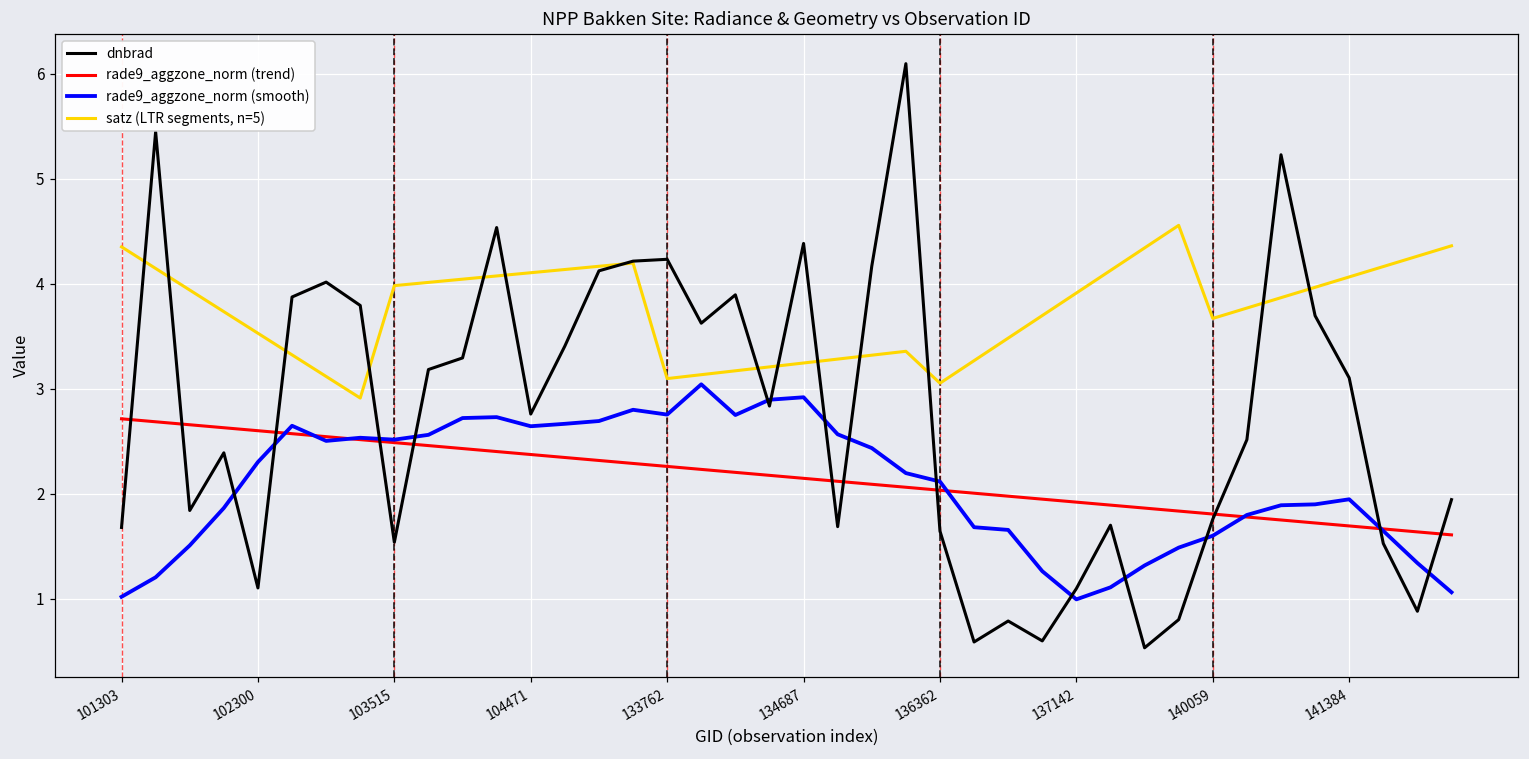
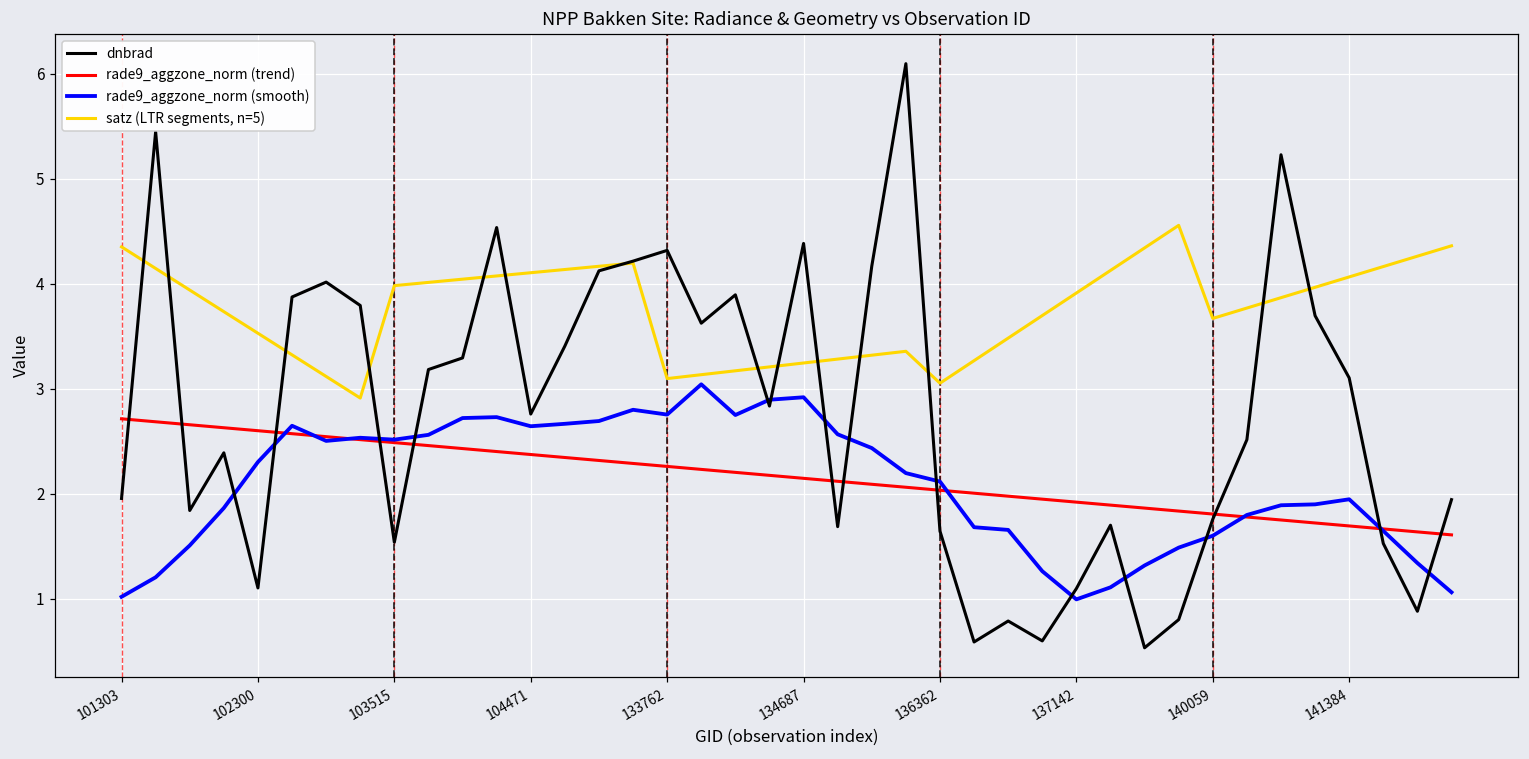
  {
    "dnbrad": {
-     "101303": 1.7,
+     "101303": 2.0,
      "102300": 1.1,
      "103515": 1.5,
      "104471": 2.8,
-     "133762": 4.2,
+     "133762": 4.3,
      "134687": 4.4,
      "136362": 1.6,
      "137142": 1.1,
      "140059": 1.8,
      "141384": 3.1
    },
    "rade9_aggzone_norm (trend)": {
      "101303": 2.7,
      "102300": 2.6,
      "103515": 2.5,
      "104471": 2.4,
      "133762": 2.3,
      "134687": 2.1,
      "136362": 2.0,
      "137142": 1.9,
      "140059": 1.8,
      "141384": 1.7
    },
    "rade9_aggzone_norm (smooth)": {
      "101303": 1.0,
      "102300": 2.3,
      "103515": 2.5,
      "104471": 2.6,
      "133762": 2.8,
      "134687": 2.9,
      "136362": 2.1,
      "137142": 1.0,
      "140059": 1.6,
      "141384": 1.9
    },
    "satz (LTR segments, n=5)": {
      "101303": 4.4,
      "102300": 3.5,
      "103515": 4.0,
      "104471": 4.1,
      "133762": 3.1,
      "134687": 3.2,
      "136362": 3.1,
      "137142": 3.9,
      "140059": 3.7,
      "141384": 4.1
    }
  }
